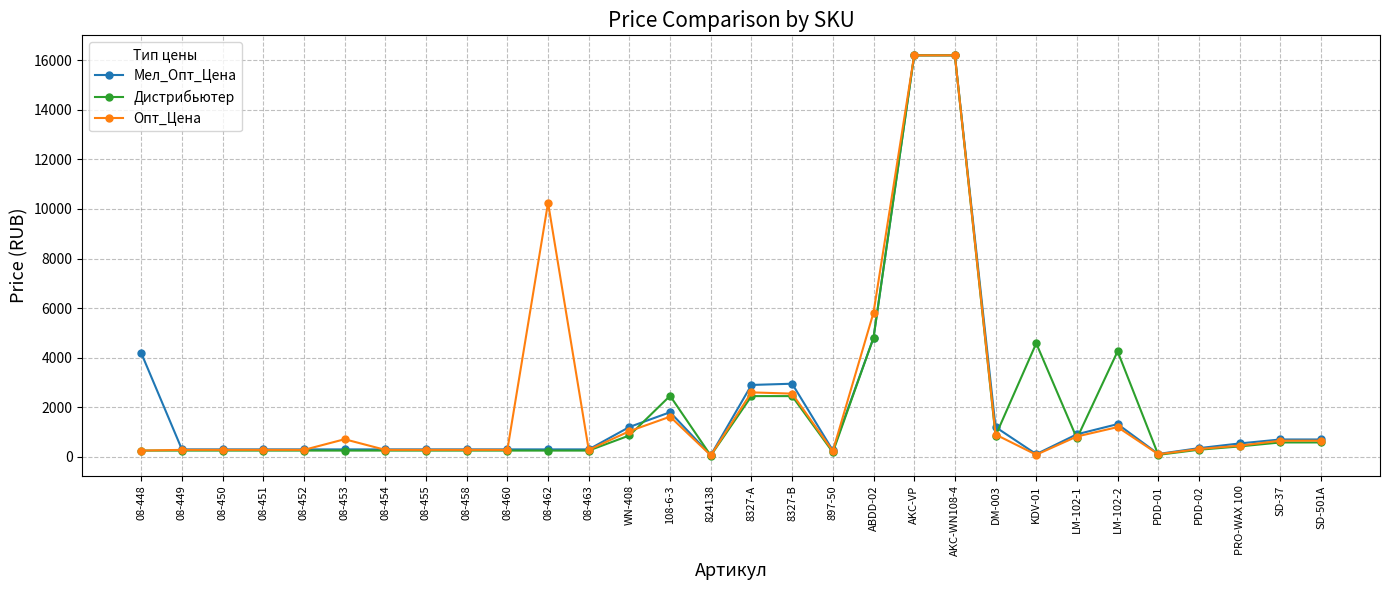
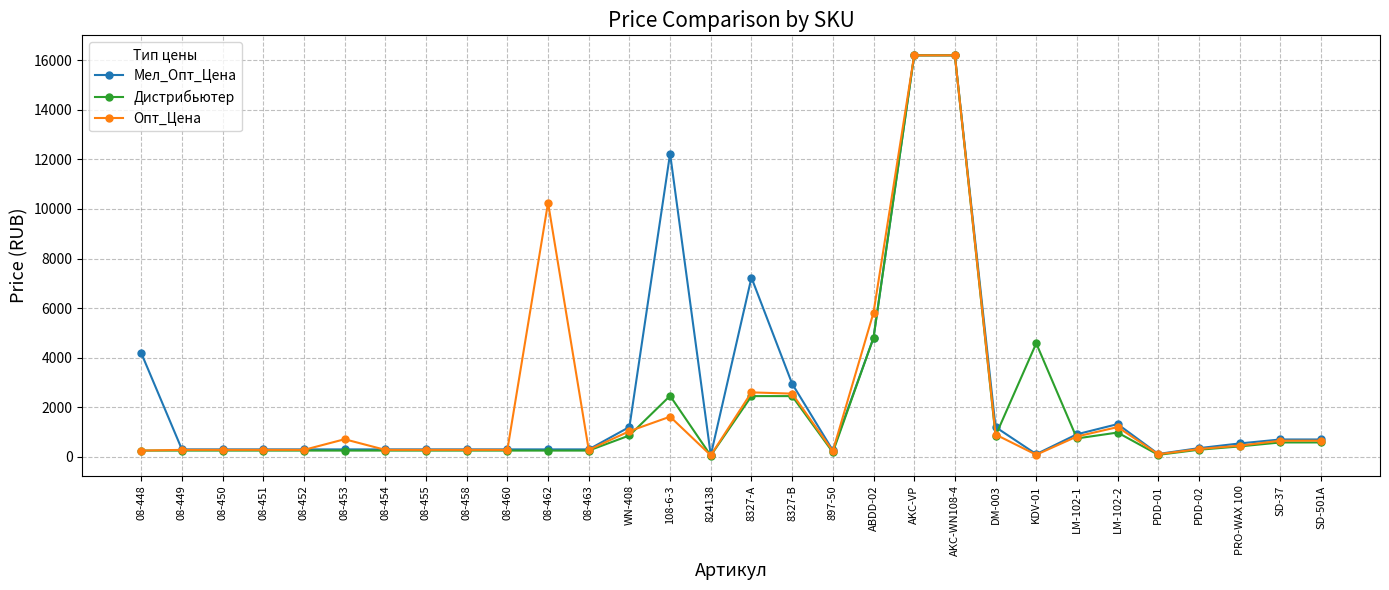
  {
    "Мел_Опт_Цена": {
      "08-448": 4200,
      "WN-408": 1200,
-     "108-6-3": 1800,
-     "8327-А": 2900,
+     "108-6-3": 12200,
+     "8327-А": 7200,
      "8327-В": 3000,
      "DM-003": 1200,
      "LM-102-2": 1300
    },
    "Дистрибьютер": {
      "WN-408": 900,
      "108-6-3": 2500,
      "8327-А": 2500,
      "KDV-01": 4600,
-     "LM-102-2": 4300
+     "LM-102-2": 1000
    },
    "Опт_Цена": {
      "08-453": 700,
      "08-462": 10300,
      "WN-408": 1000,
      "108-6-3": 1600,
      "8327-А": 2600,
      "ABDD-02": 5800,
      "LM-102-2": 1200
    }
  }
